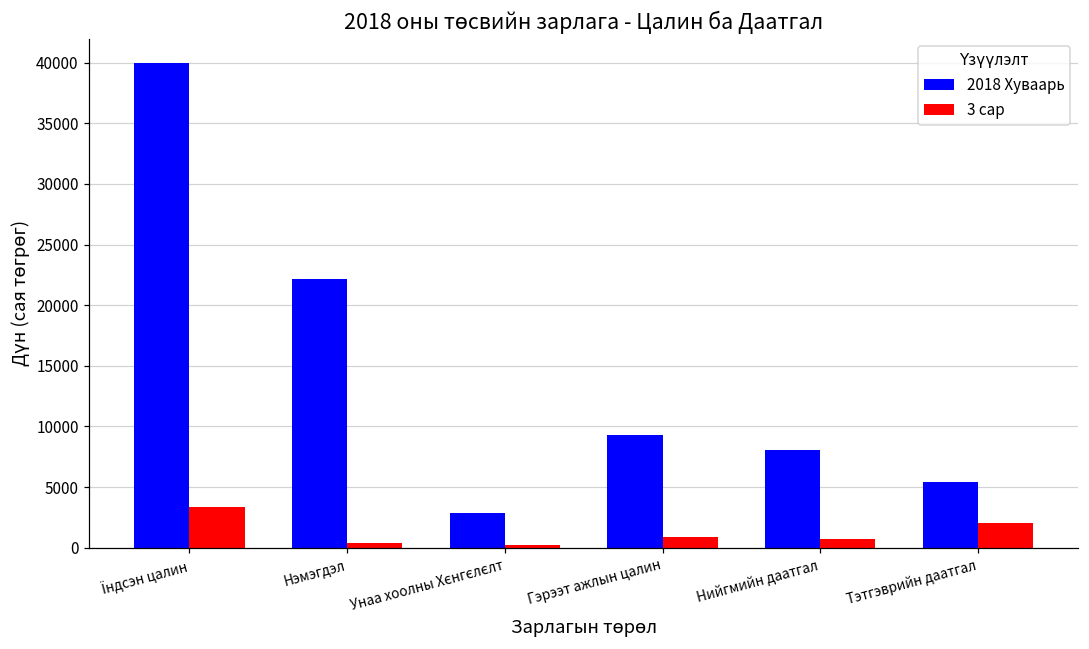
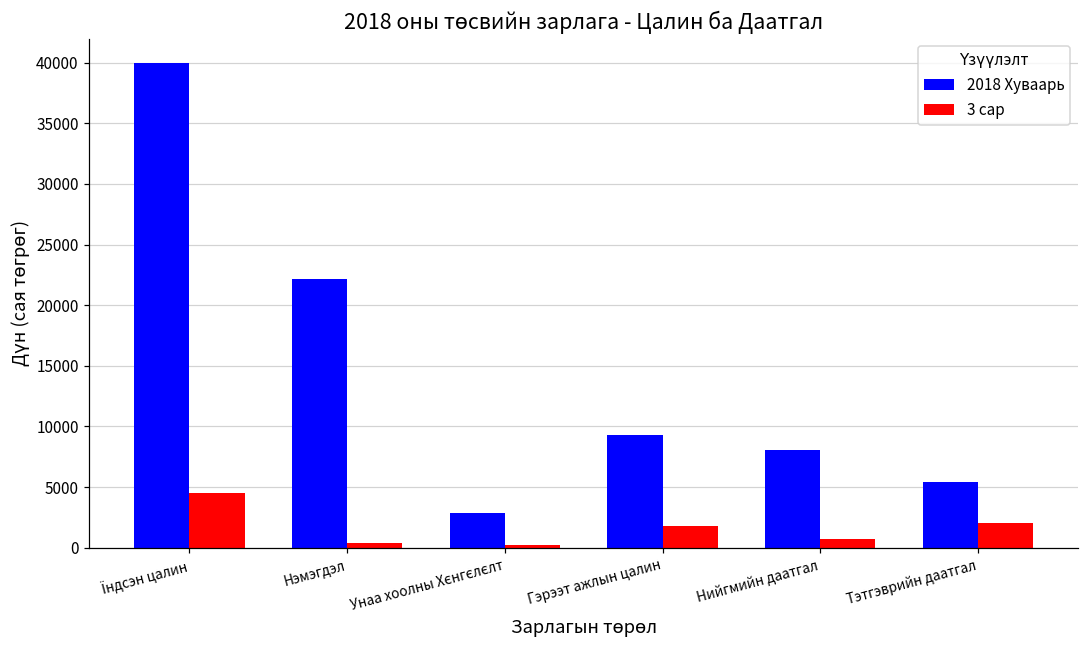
  {
    "2018 Хуваарь": {
      "Їндсэн цалин": 40000,
      "Нэмэгдэл": 22100,
      "Унаа хоолны Хєнгєлєлт": 2900,
      "Гэрээт ажлын цалин": 9300,
      "Нийгмийн даатгал": 8100,
      "Тэтгэврийн даатгал": 5400
    },
    "3 сар": {
-     "Їндсэн цалин": 3300,
+     "Їндсэн цалин": 4500,
      "Нэмэгдэл": 400,
      "Унаа хоолны Хєнгєлєлт": 200,
-     "Гэрээт ажлын цалин": 900,
+     "Гэрээт ажлын цалин": 1800,
      "Нийгмийн даатгал": 700,
      "Тэтгэврийн даатгал": 2000
    }
  }
